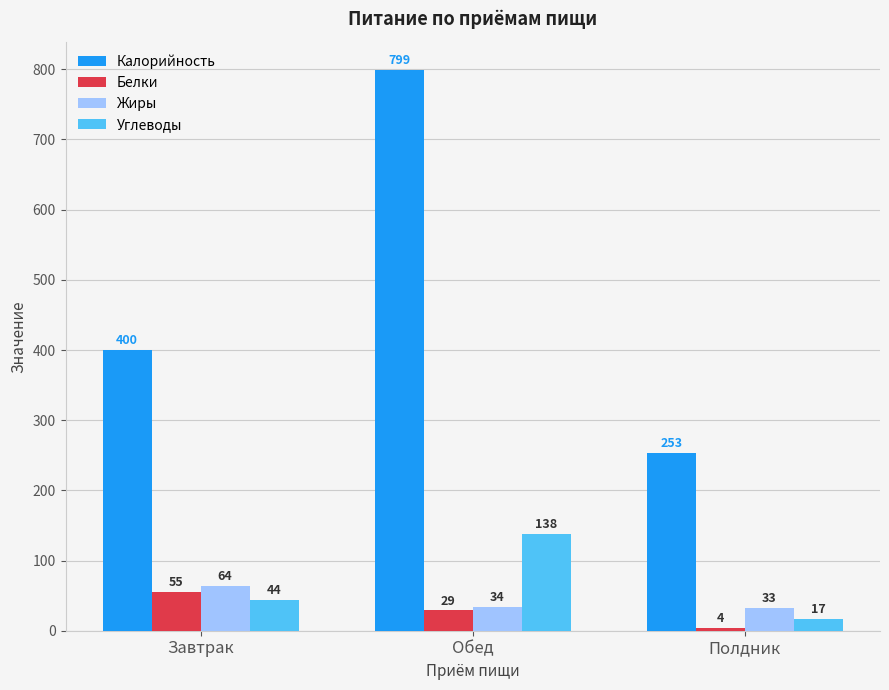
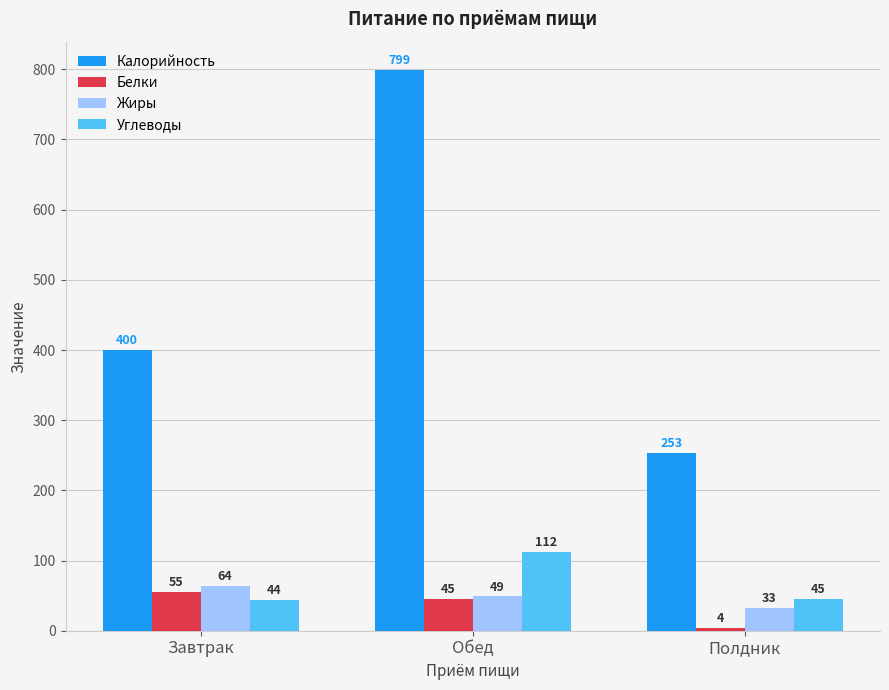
  {
    "Калорийность": {
      "Завтрак": 400,
      "Обед": 799,
      "Полдник": 253
    },
    "Белки": {
      "Завтрак": 55,
-     "Обед": 29,
+     "Обед": 45,
      "Полдник": 4
    },
    "Жиры": {
      "Завтрак": 64,
-     "Обед": 34,
+     "Обед": 49,
      "Полдник": 33
    },
    "Углеводы": {
      "Завтрак": 44,
-     "Обед": 138,
-     "Полдник": 17
+     "Обед": 112,
+     "Полдник": 45
    }
  }
